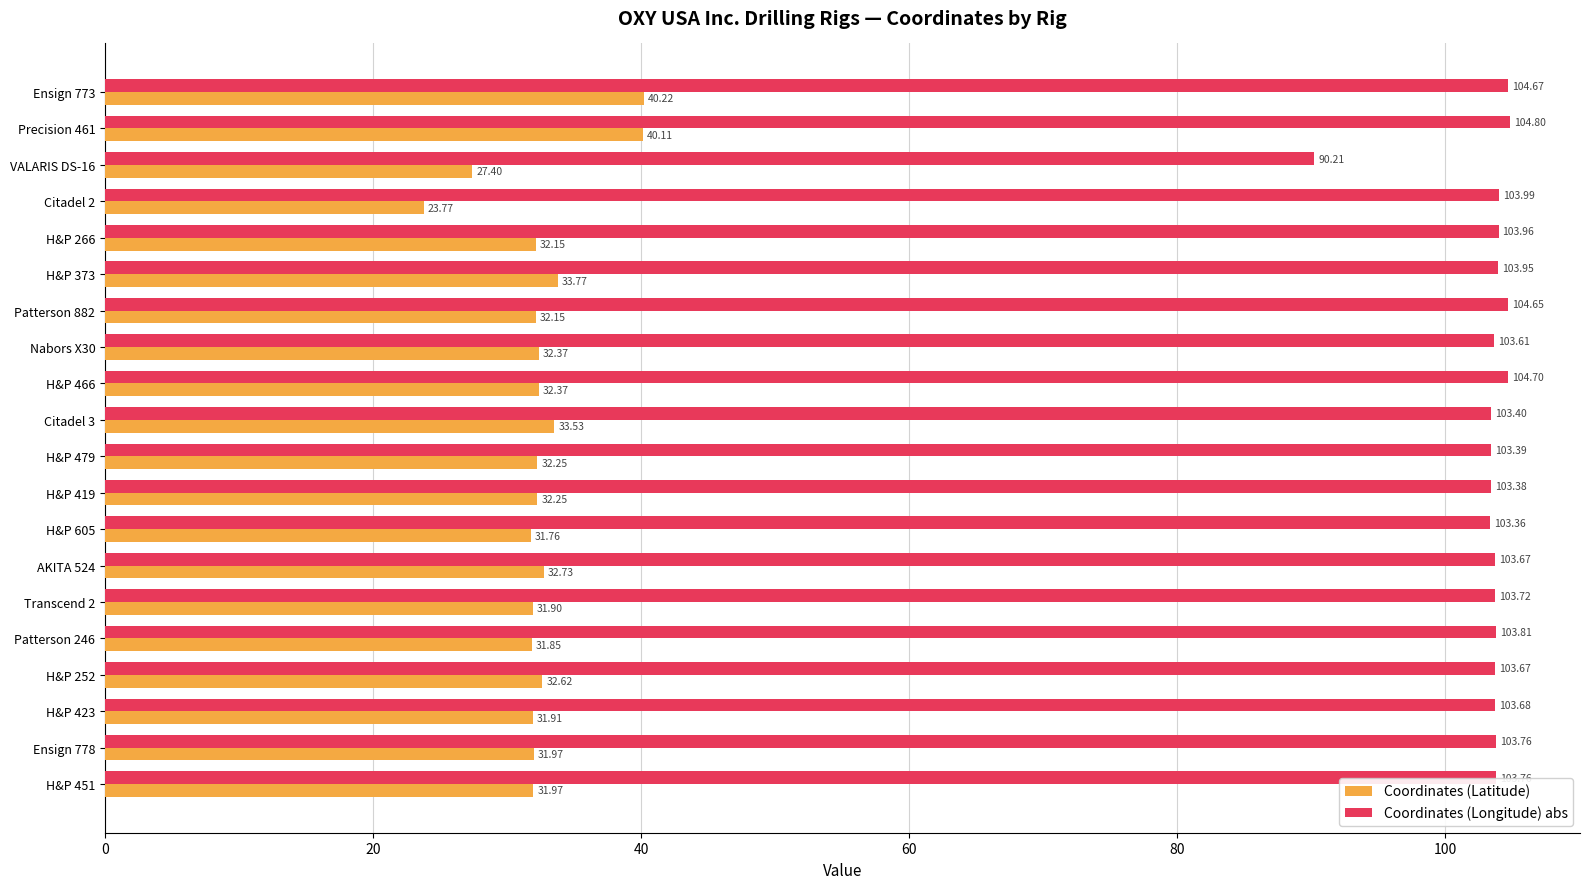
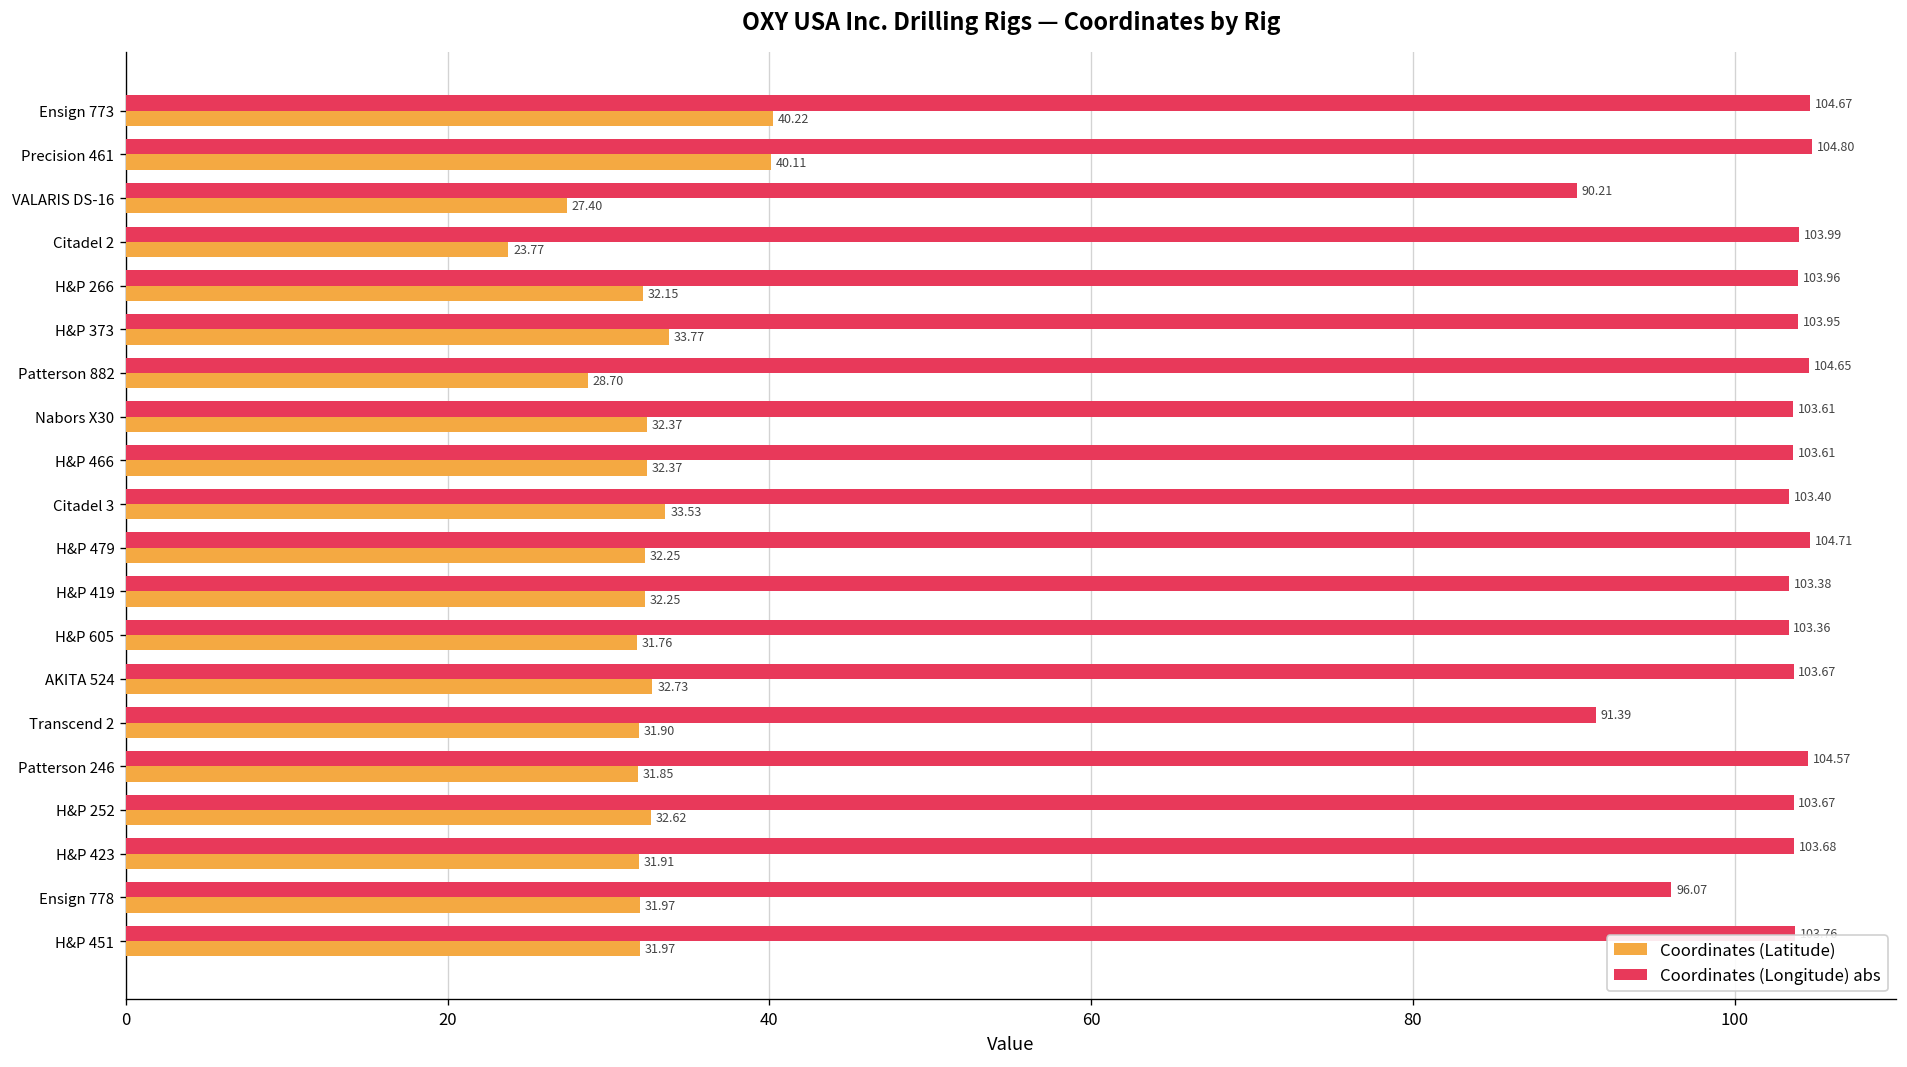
  {
    "Coordinates (Latitude)": {
      "Ensign 773": 40.22,
      "Precision 461": 40.11,
      "VALARIS DS-16": 27.40,
      "Citadel 2": 23.77,
      "H&P 266": 32.15,
      "H&P 373": 33.77,
-     "Patterson 882": 32.15,
+     "Patterson 882": 28.70,
      "Nabors X30": 32.37,
      "H&P 466": 32.37,
      "Citadel 3": 33.53,
      "H&P 479": 32.25,
      "H&P 419": 32.25,
      "H&P 605": 31.76,
      "AKITA 524": 32.73,
      "Transcend 2": 31.90,
      "Patterson 246": 31.85,
      "H&P 252": 32.62,
      "H&P 423": 31.91,
      "Ensign 778": 31.97,
      "H&P 451": 31.97
    },
    "Coordinates (Longitude) abs": {
      "Ensign 773": 104.67,
      "Precision 461": 104.80,
      "VALARIS DS-16": 90.21,
      "Citadel 2": 103.99,
      "H&P 266": 103.96,
      "H&P 373": 103.95,
      "Patterson 882": 104.65,
      "Nabors X30": 103.61,
-     "H&P 466": 104.70,
+     "H&P 466": 103.61,
      "Citadel 3": 103.40,
-     "H&P 479": 103.39,
+     "H&P 479": 104.71,
      "H&P 419": 103.38,
      "H&P 605": 103.36,
      "AKITA 524": 103.67,
-     "Transcend 2": 103.72,
-     "Patterson 246": 103.81,
+     "Transcend 2": 91.39,
+     "Patterson 246": 104.57,
      "H&P 252": 103.67,
      "H&P 423": 103.68,
-     "Ensign 778": 103.76
+     "Ensign 778": 96.07
    }
  }
